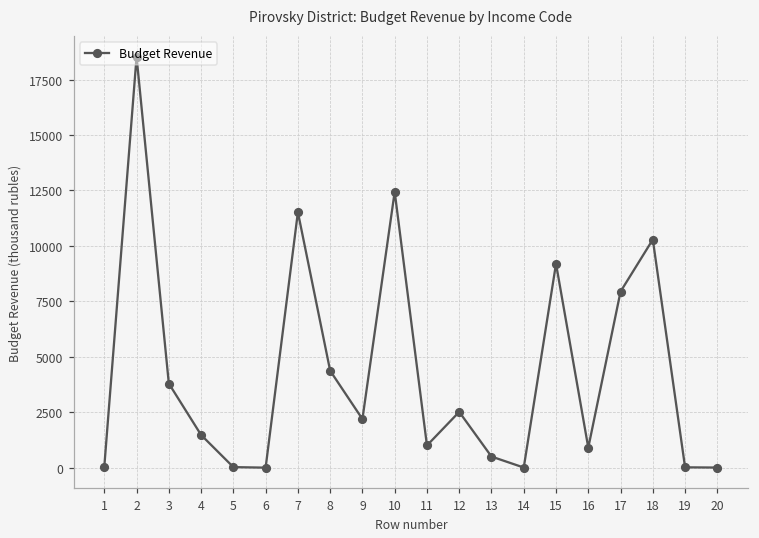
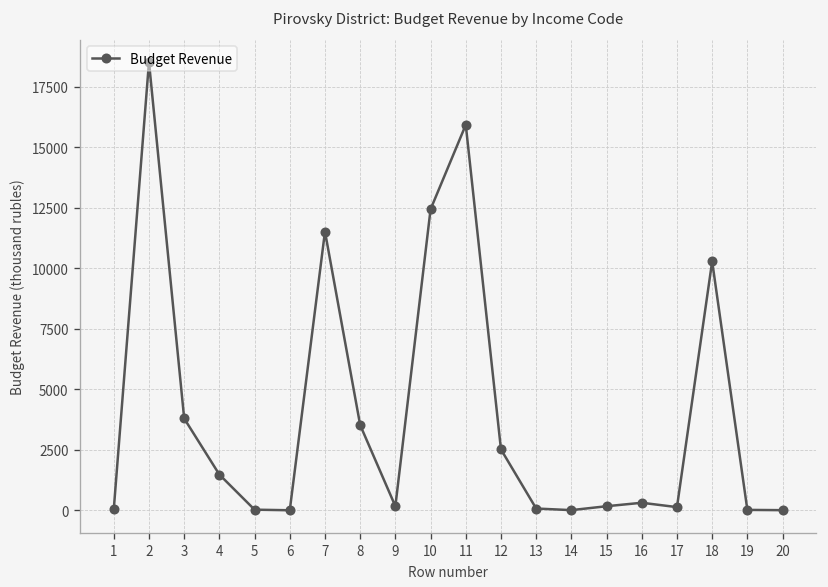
  {
    "1": 0,
    "3": 3800,
    "4": 1500,
    "5": 0,
    "6": 0,
    "7": 11500,
-   "8": 4400,
-   "9": 2200,
+   "8": 3500,
+   "9": 200,
    "10": 12400,
-   "11": 1000,
+   "11": 15900,
    "12": 2500,
-   "13": 500,
+   "13": 100,
    "14": 0,
-   "15": 9200,
-   "16": 900,
-   "17": 7900,
+   "15": 200,
+   "16": 300,
+   "17": 100,
    "18": 10300,
    "19": 0,
    "20": 0
  }
